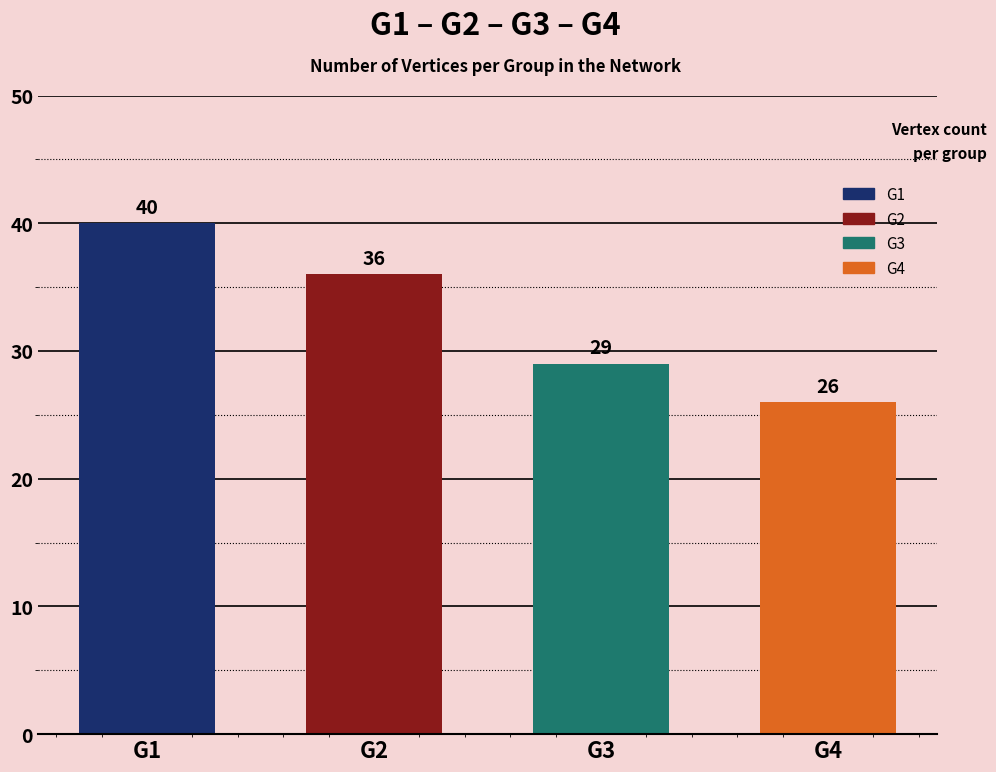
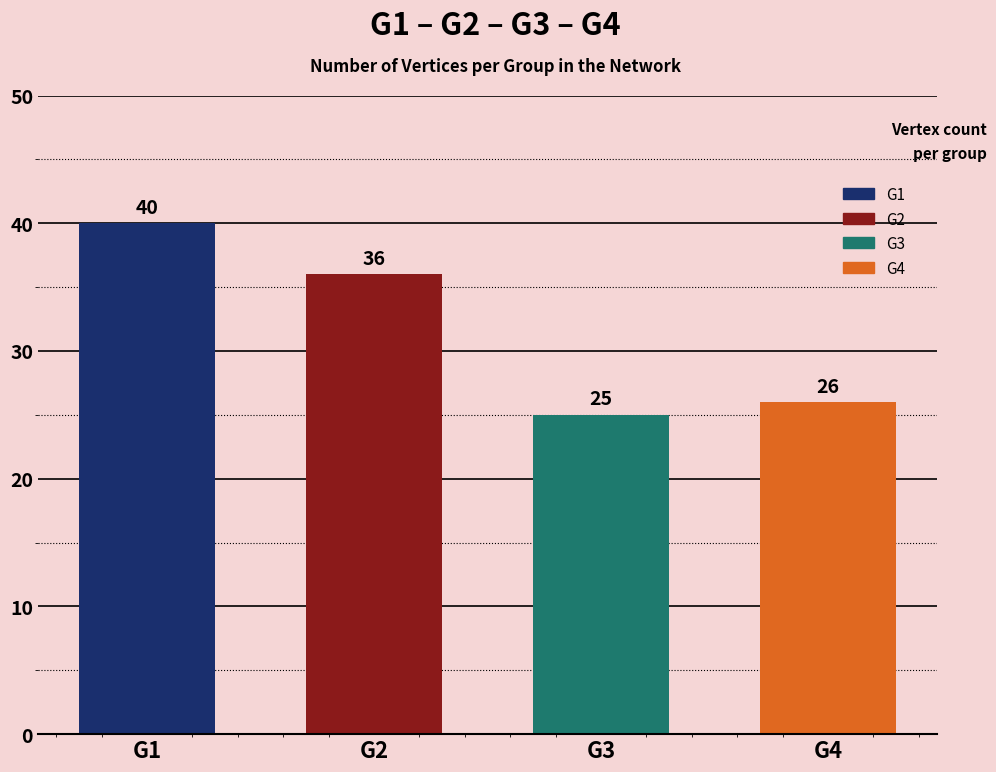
  {
    "G1": 40,
    "G2": 36,
-   "G3": 29,
+   "G3": 25,
    "G4": 26
  }
